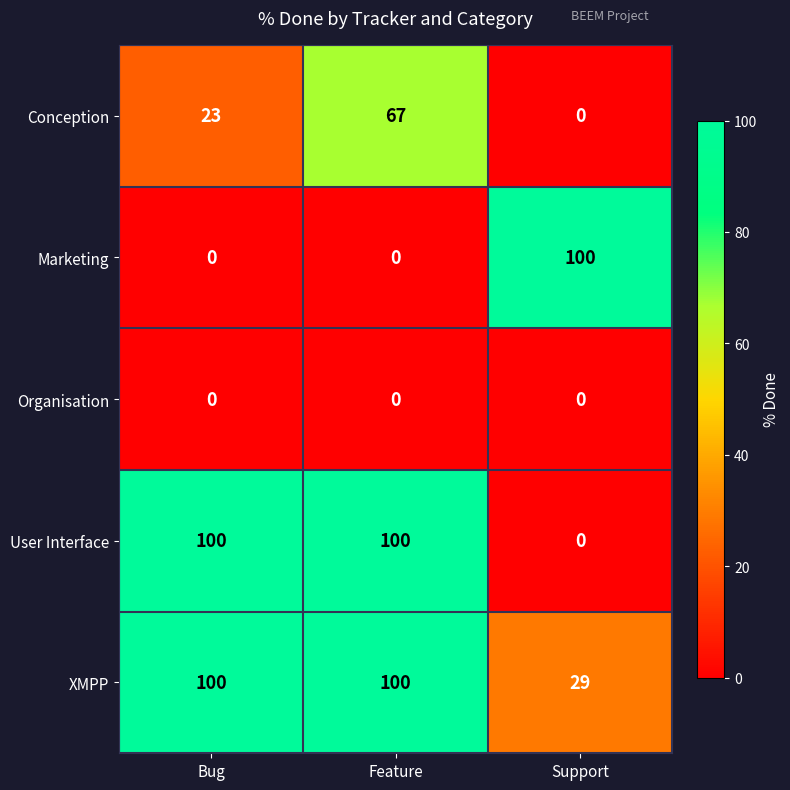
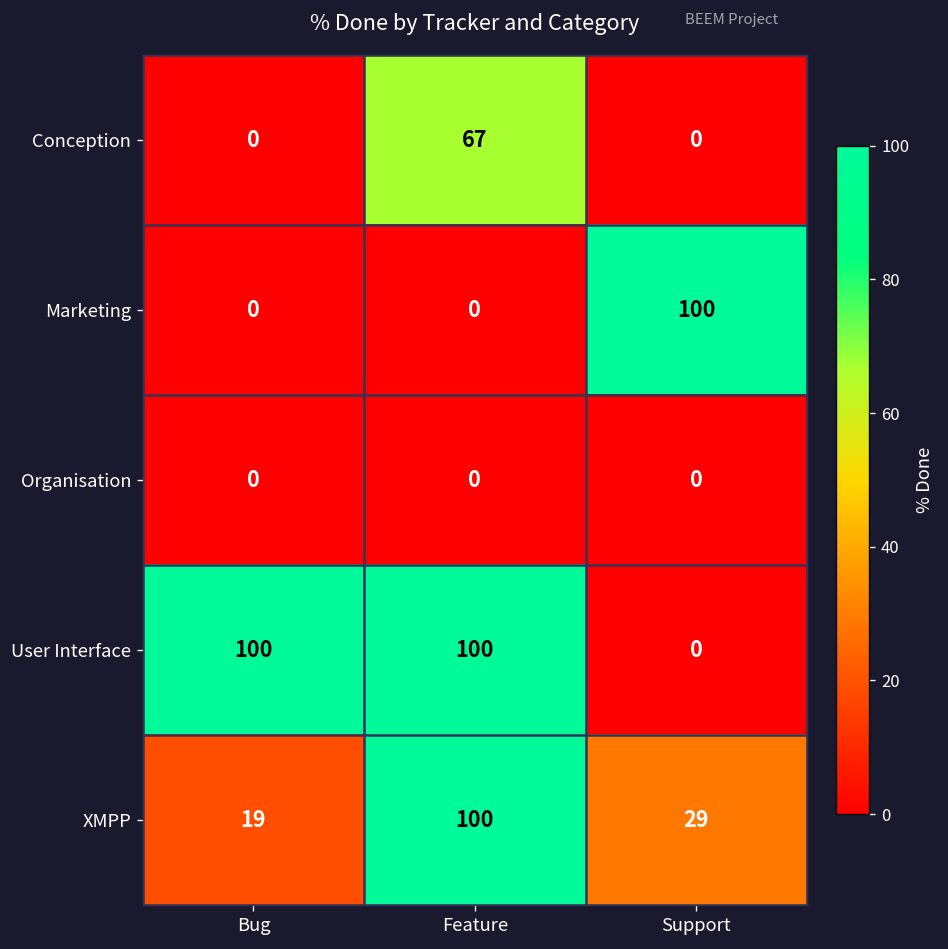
  {
    "Conception": {
-     "Bug": 23,
+     "Bug": 0,
      "Feature": 67,
      "Support": 0
    },
    "Marketing": {
      "Bug": 0,
      "Feature": 0,
      "Support": 100
    },
    "Organisation": {
      "Bug": 0,
      "Feature": 0,
      "Support": 0
    },
    "User Interface": {
      "Bug": 100,
      "Feature": 100,
      "Support": 0
    },
    "XMPP": {
-     "Bug": 100,
+     "Bug": 19,
      "Feature": 100,
      "Support": 29
    }
  }
